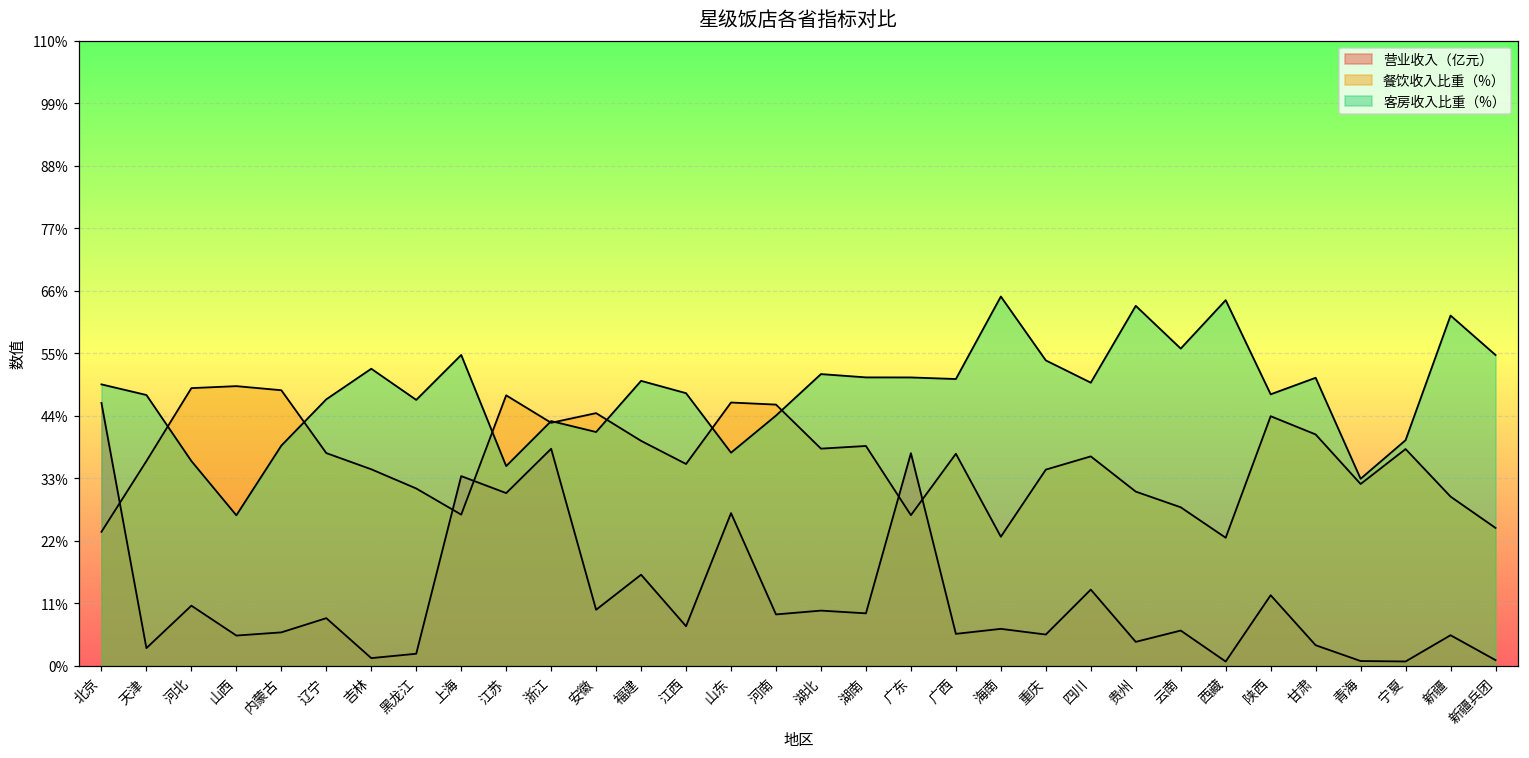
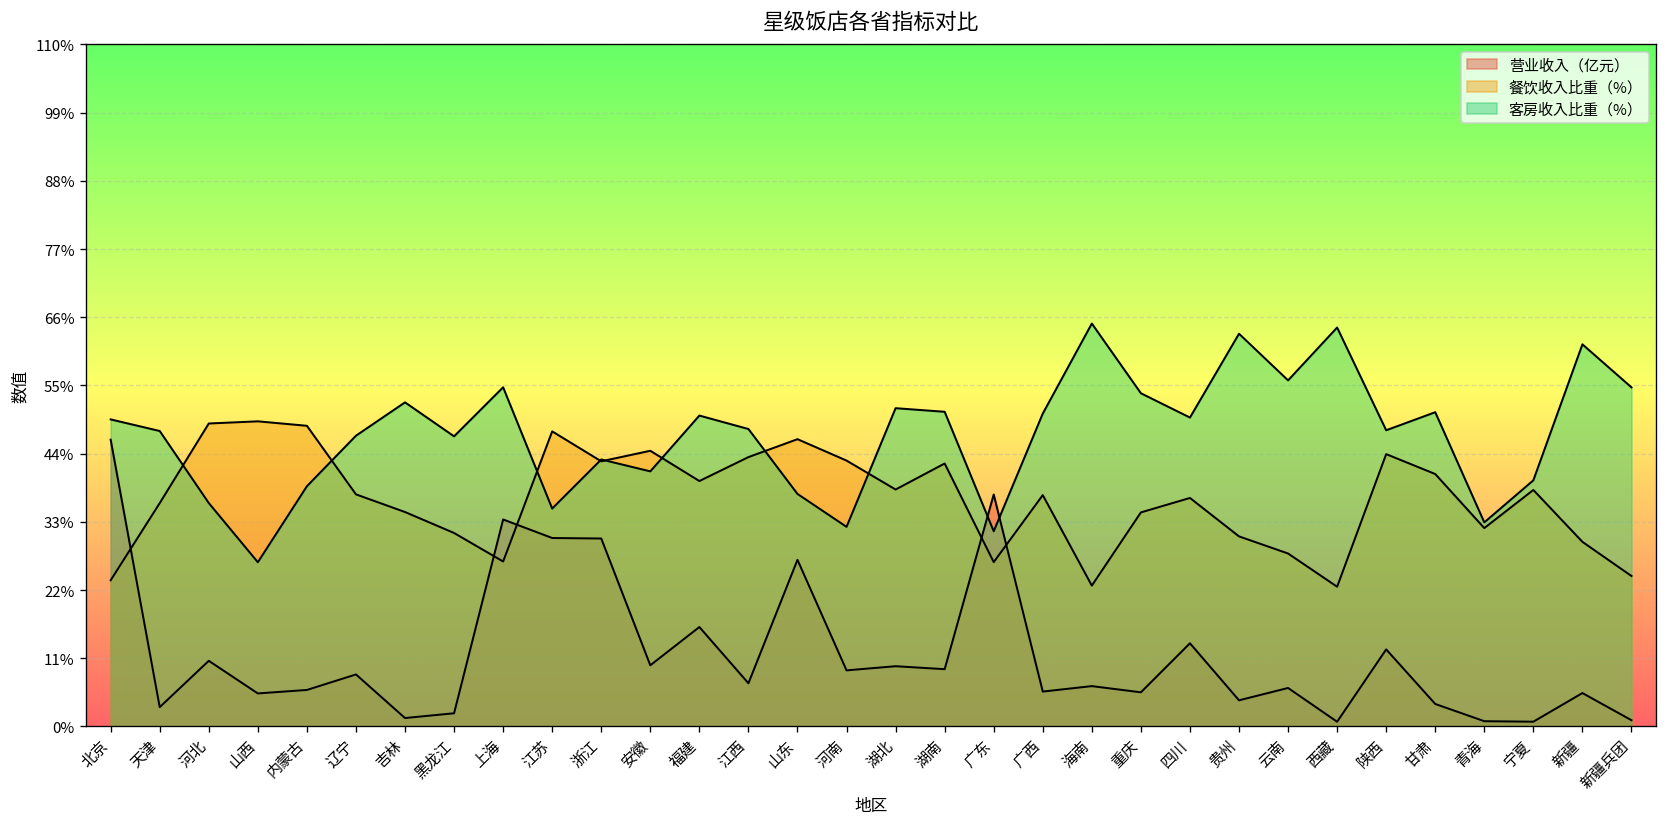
  {
    "营业收入（亿元）": {
      "北京": "46%",
      "天津": "3%",
      "河北": "11%",
      "山西": "5%",
      "内蒙古": "6%",
      "辽宁": "8%",
      "吉林": "1%",
      "黑龙江": "2%",
      "上海": "33%",
      "江苏": "30%",
-     "浙江": "38%",
+     "浙江": "30%",
      "安徽": "10%",
      "福建": "16%",
      "江西": "7%",
      "山东": "27%",
      "河南": "9%",
      "湖北": "10%",
      "湖南": "9%",
      "广东": "37%",
      "广西": "6%",
      "海南": "7%",
      "重庆": "6%",
      "四川": "13%",
      "贵州": "4%",
      "云南": "6%",
      "西藏": "1%",
      "陕西": "12%",
      "甘肃": "4%",
      "青海": "1%",
      "宁夏": "1%",
      "新疆": "5%",
      "新疆兵团": "1%"
    },
    "餐饮收入比重（%）": {
      "北京": "24%",
      "天津": "36%",
      "河北": "49%",
      "山西": "49%",
      "内蒙古": "48%",
      "辽宁": "37%",
      "吉林": "35%",
      "黑龙江": "31%",
      "上海": "27%",
      "江苏": "48%",
      "安徽": "44%",
      "福建": "40%",
-     "江西": "36%",
+     "江西": "43%",
      "山东": "46%",
-     "河南": "46%",
+     "河南": "43%",
      "湖北": "38%",
-     "湖南": "39%",
+     "湖南": "42%",
      "广东": "27%",
      "广西": "37%",
      "海南": "23%",
      "重庆": "35%",
      "四川": "37%",
      "贵州": "31%",
      "云南": "28%",
      "西藏": "23%",
      "陕西": "44%",
      "甘肃": "41%",
      "青海": "32%",
      "宁夏": "38%",
      "新疆": "30%",
      "新疆兵团": "24%"
    },
    "客房收入比重（%）": {
      "北京": "50%",
      "天津": "48%",
      "河北": "36%",
      "山西": "26%",
      "内蒙古": "39%",
      "辽宁": "47%",
      "吉林": "52%",
      "黑龙江": "47%",
      "上海": "55%",
      "江苏": "35%",
      "安徽": "41%",
      "福建": "50%",
      "江西": "48%",
      "山东": "38%",
-     "河南": "44%",
+     "河南": "32%",
      "湖北": "51%",
      "湖南": "51%",
-     "广东": "51%",
+     "广东": "31%",
      "广西": "50%",
      "海南": "65%",
      "重庆": "54%",
      "四川": "50%",
      "贵州": "63%",
      "云南": "56%",
      "西藏": "64%",
      "陕西": "48%",
      "甘肃": "51%",
      "青海": "33%",
      "宁夏": "40%",
      "新疆": "62%",
      "新疆兵团": "55%"
    }
  }
